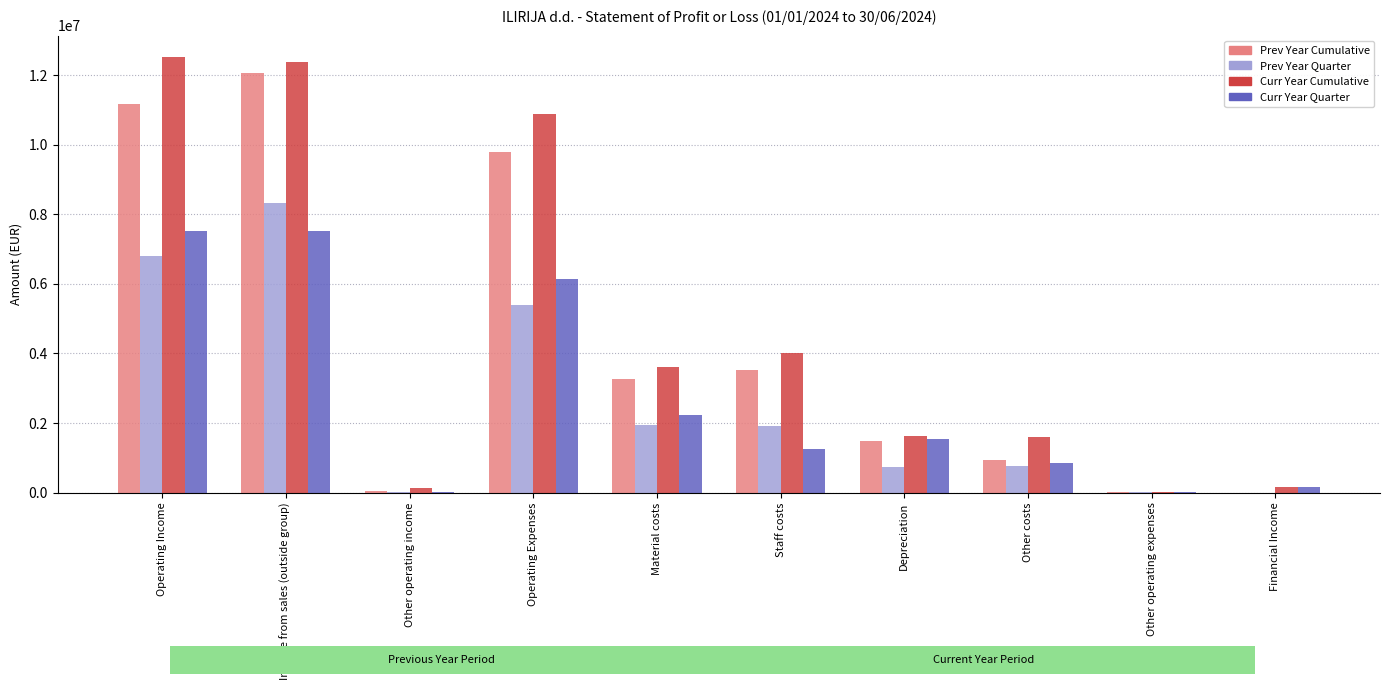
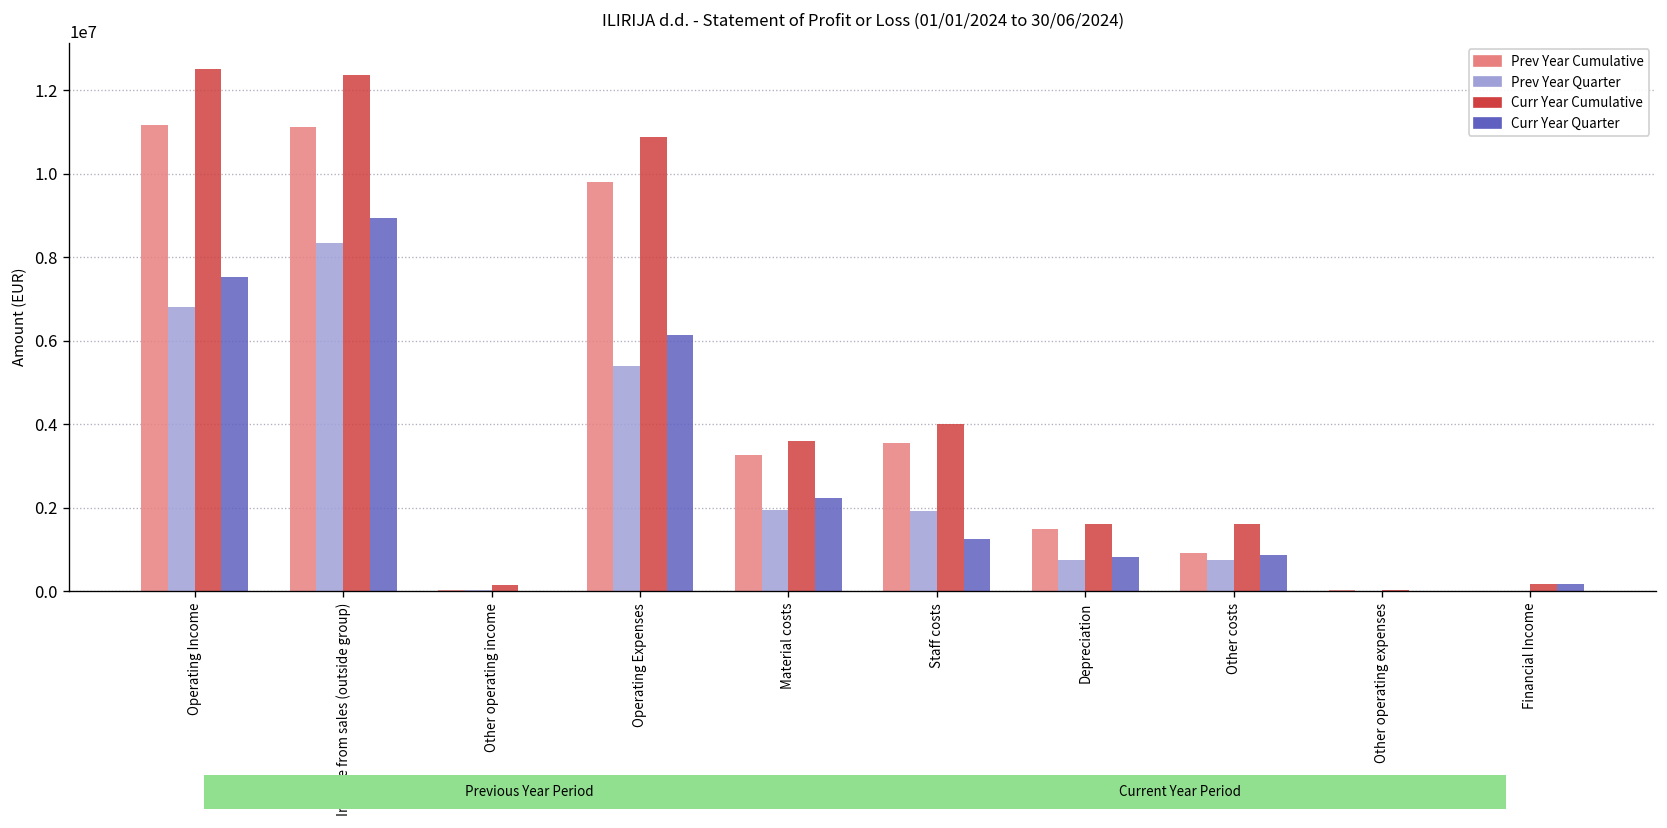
  {
    "Prev Year Cumulative": {
      "Operating Income": 11200000,
-     "Income from sales (outside group)": 12100000,
+     "Income from sales (outside group)": 11100000,
      "Operating Expenses": 9800000,
      "Material costs": 3300000,
      "Staff costs": 3500000,
      "Depreciation": 1500000,
      "Other costs": 900000
    },
    "Prev Year Quarter": {
      "Operating Income": 6800000,
      "Income from sales (outside group)": 8300000,
      "Operating Expenses": 5400000,
      "Material costs": 1900000,
      "Staff costs": 1900000,
      "Depreciation": 700000,
      "Other costs": 800000
    },
    "Curr Year Cumulative": {
      "Operating Income": 12500000,
      "Income from sales (outside group)": 12400000,
      "Other operating income": 100000,
      "Operating Expenses": 10900000,
      "Material costs": 3600000,
      "Staff costs": 4000000,
      "Depreciation": 1600000,
      "Other costs": 1600000,
      "Financial Income": 200000
    },
    "Curr Year Quarter": {
      "Operating Income": 7500000,
-     "Income from sales (outside group)": 7500000,
+     "Income from sales (outside group)": 8900000,
      "Operating Expenses": 6100000,
      "Material costs": 2200000,
      "Staff costs": 1300000,
-     "Depreciation": 1500000,
+     "Depreciation": 800000,
      "Other costs": 900000,
      "Financial Income": 200000
    }
  }
